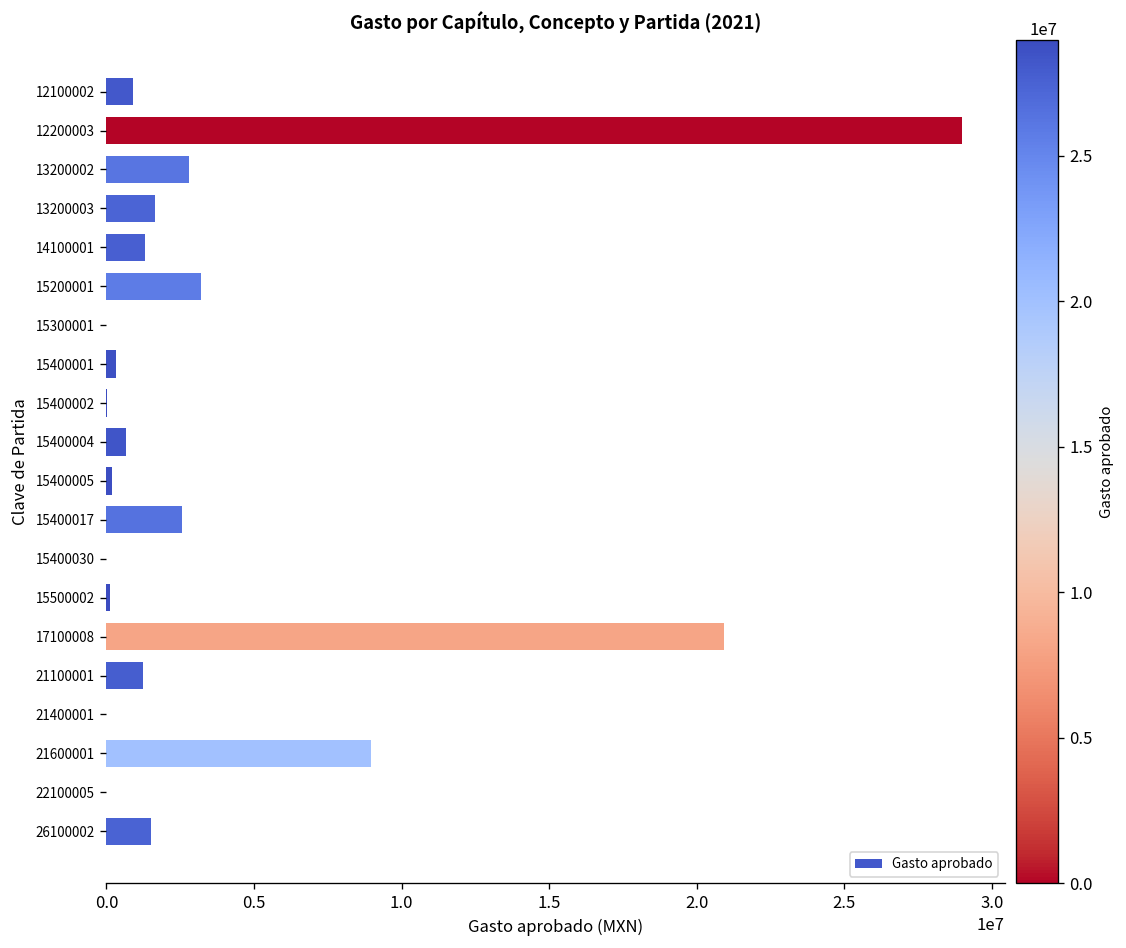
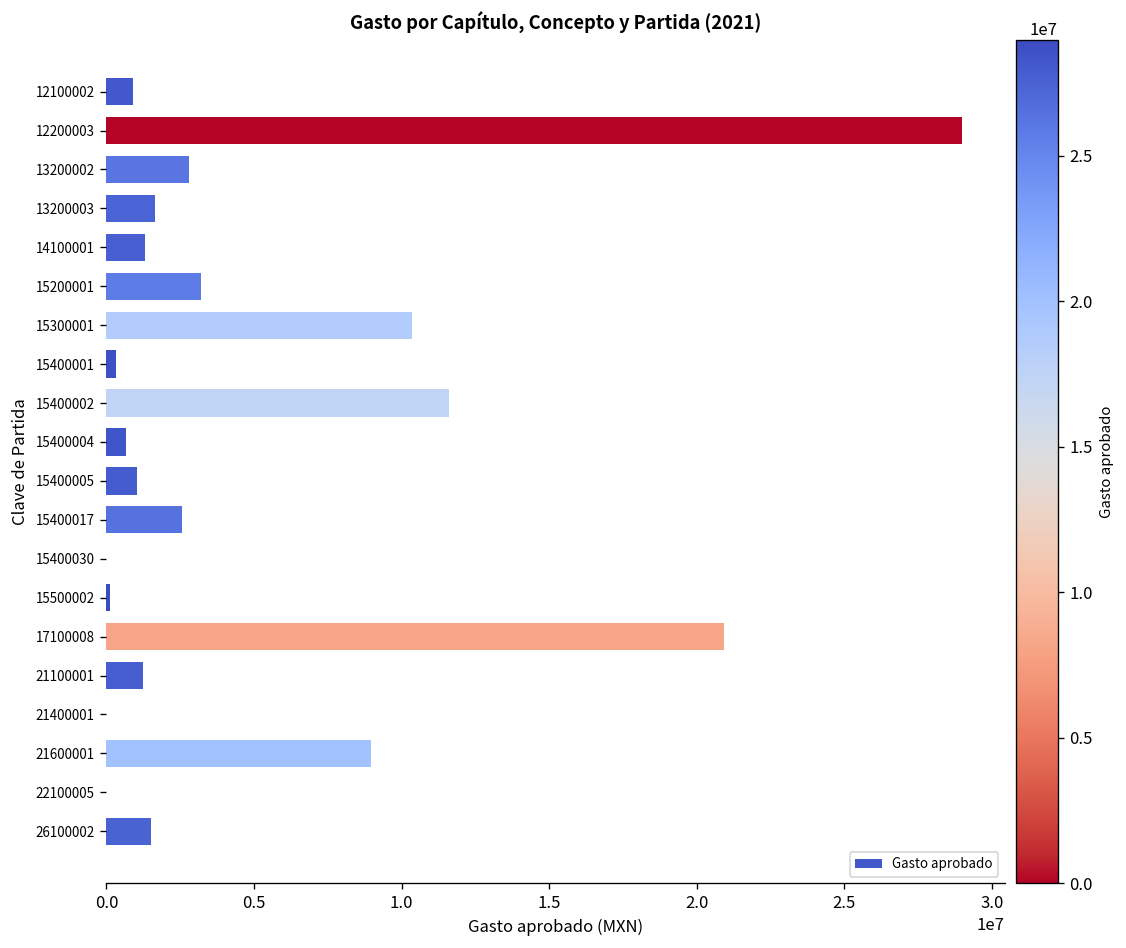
  {
    "12100002": 900000,
    "12200003": 29000000,
    "13200002": 2800000,
    "13200003": 1600000,
    "14100001": 1300000,
    "15200001": 3200000,
-   "15300001": 0,
+   "15300001": 10400000,
    "15400001": 300000,
-   "15400002": 0,
+   "15400002": 11600000,
    "15400004": 700000,
-   "15400005": 200000,
+   "15400005": 1000000,
    "15400017": 2600000,
    "15400030": 0,
    "15500002": 100000,
    "17100008": 20900000,
    "21100001": 1200000,
    "21400001": 0,
    "21600001": 9000000,
    "22100005": 0,
    "26100002": 1500000
  }
